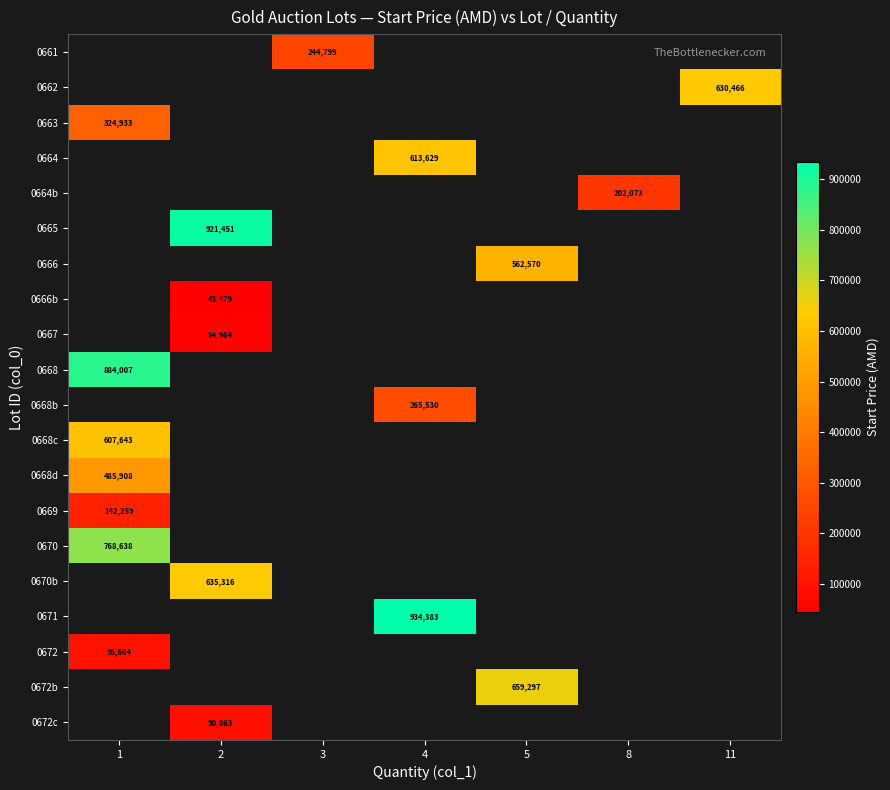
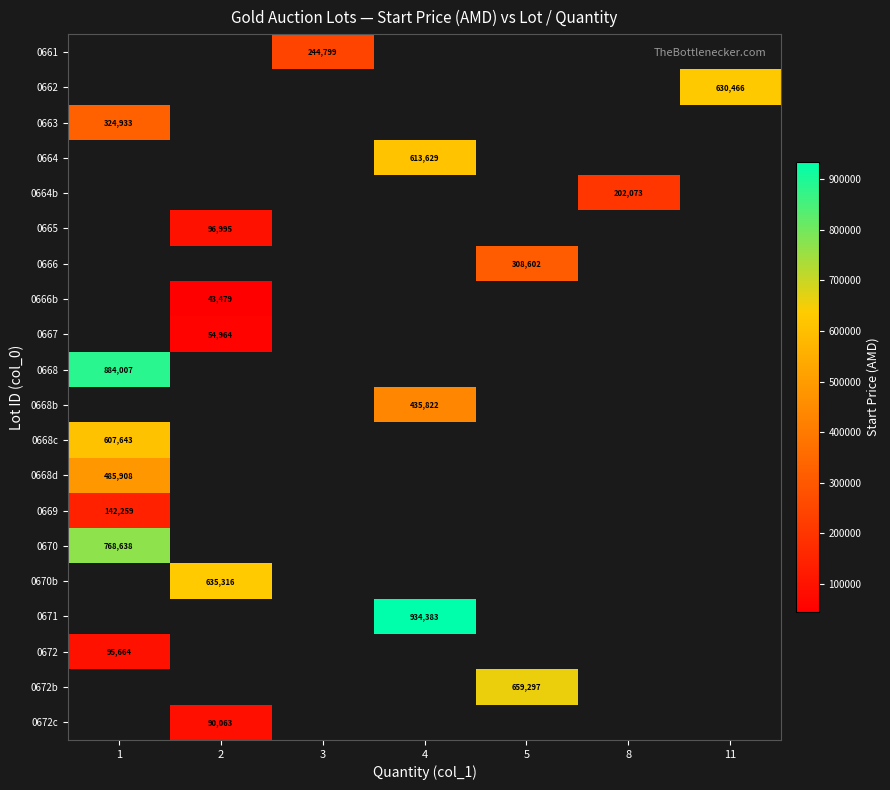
  {
    "0661": {
      "3": "244,799"
    },
    "0662": {
      "11": "630,466"
    },
    "0663": {
      "1": "324,933"
    },
    "0664": {
      "4": "613,629"
    },
    "0664b": {
      "8": "202,073"
    },
    "0665": {
-     "2": "921,451"
+     "2": "96,995"
    },
    "0666": {
-     "5": "562,570"
+     "5": "308,602"
    },
    "0666b": {
      "2": "43,479"
    },
    "0667": {
      "2": "54,964"
    },
    "0668": {
      "1": "884,007"
    },
    "0668b": {
-     "4": "265,530"
+     "4": "435,822"
    },
    "0668c": {
      "1": "607,643"
    },
    "0668d": {
      "1": "485,908"
    },
    "0669": {
      "1": "142,259"
    },
    "0670": {
      "1": "768,638"
    },
    "0670b": {
      "2": "635,316"
    },
    "0671": {
      "4": "934,383"
    },
    "0672": {
      "1": "95,664"
    },
    "0672b": {
      "5": "659,297"
    },
    "0672c": {
      "2": "90,063"
    }
  }
